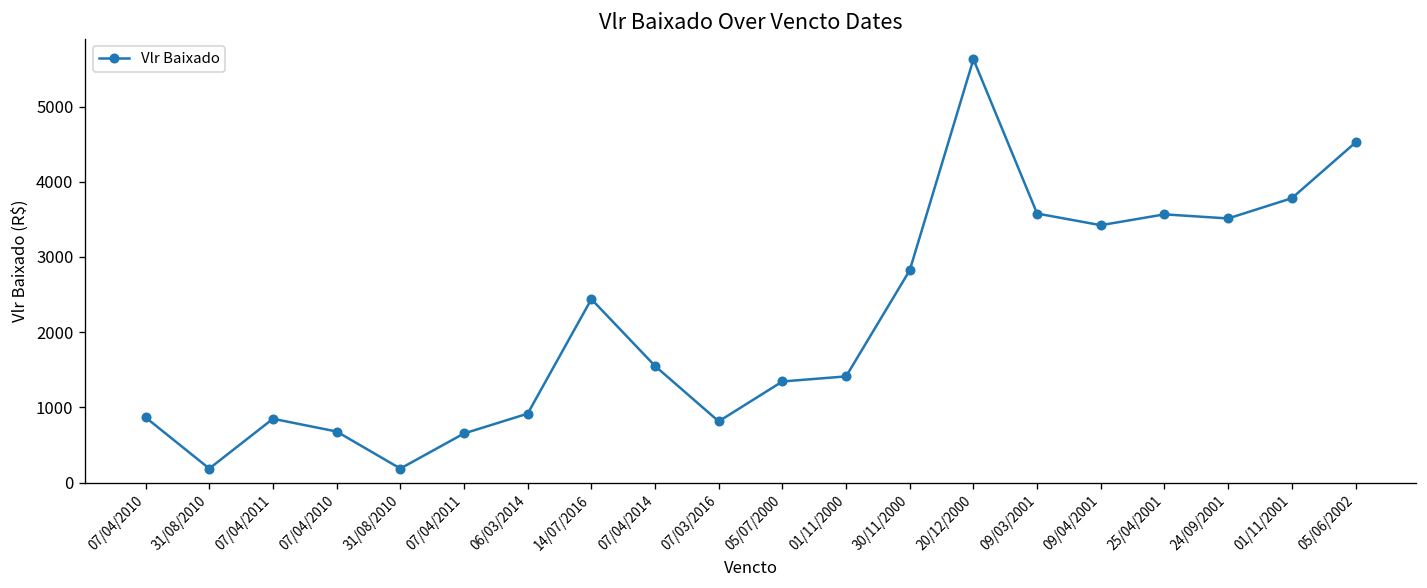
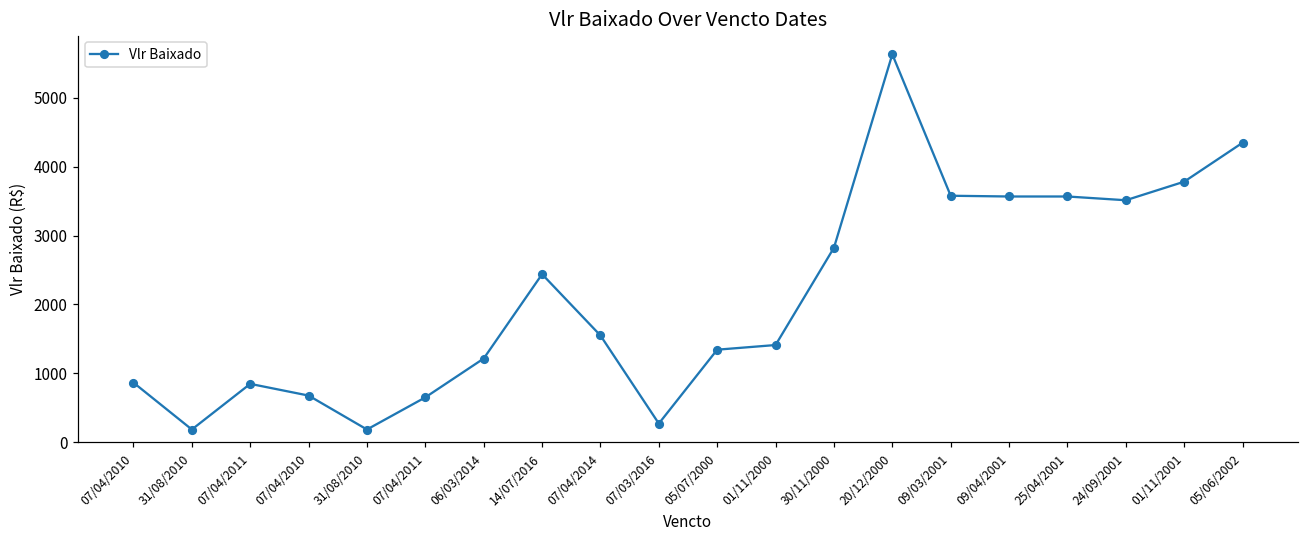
  {
-   "06/03/2014": 900,
+   "06/03/2014": 1200,
    "14/07/2016": 2400,
    "07/04/2014": 1500,
-   "07/03/2016": 800,
+   "07/03/2016": 300,
    "05/07/2000": 1300,
    "01/11/2000": 1400,
    "30/11/2000": 2800,
    "20/12/2000": 5600,
    "09/03/2001": 3600,
-   "09/04/2001": 3400,
+   "09/04/2001": 3600,
    "25/04/2001": 3600,
    "24/09/2001": 3500,
    "01/11/2001": 3800,
-   "05/06/2002": 4500
+   "05/06/2002": 4300
  }
